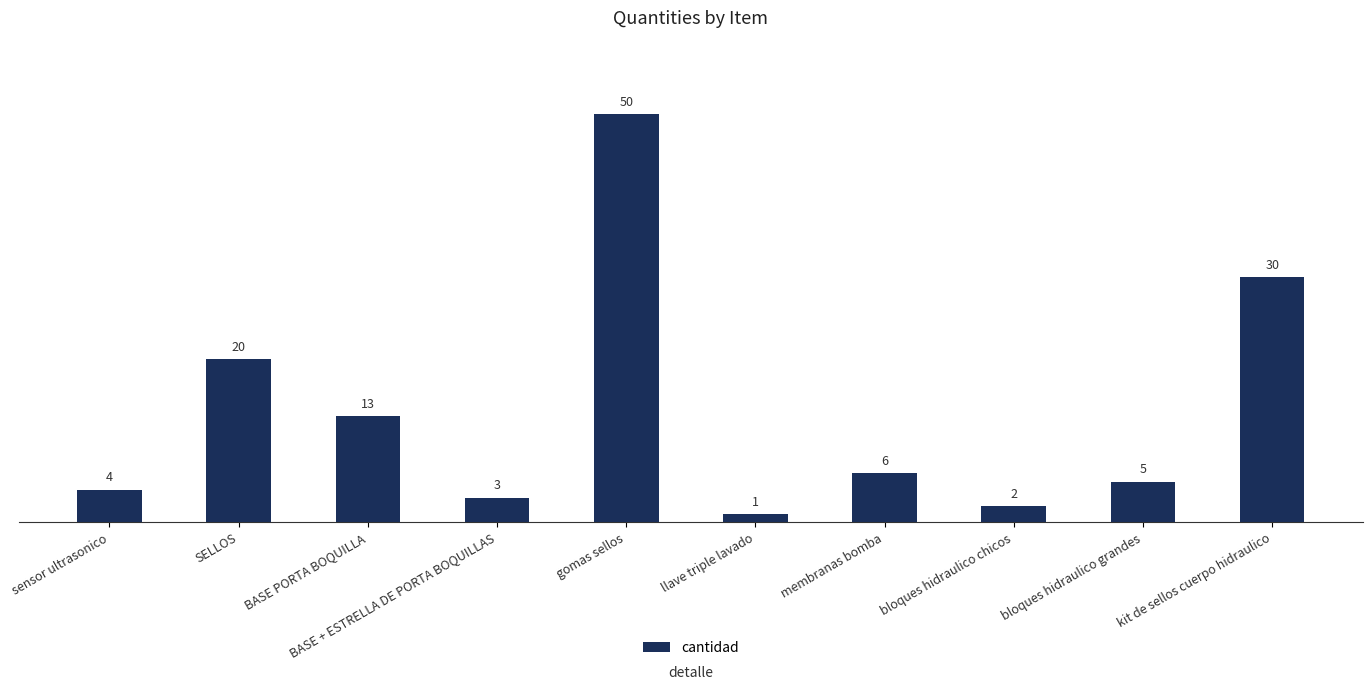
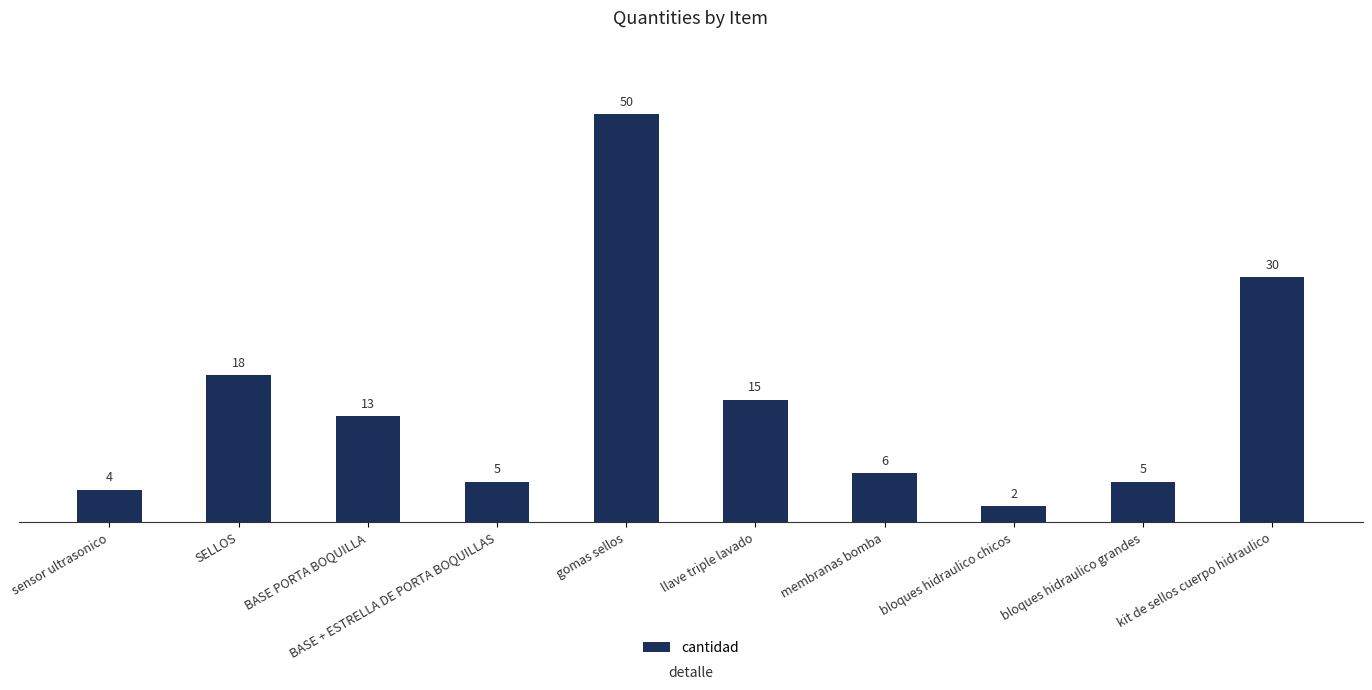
  {
    "sensor ultrasonico": 4,
-   "SELLOS": 20,
+   "SELLOS": 18,
    "BASE PORTA BOQUILLA": 13,
-   "BASE + ESTRELLA DE PORTA BOQUILLAS": 3,
+   "BASE + ESTRELLA DE PORTA BOQUILLAS": 5,
    "gomas sellos": 50,
-   "llave triple lavado": 1,
+   "llave triple lavado": 15,
    "membranas bomba": 6,
    "bloques hidraulico chicos": 2,
    "bloques hidraulico grandes": 5,
    "kit de sellos cuerpo hidraulico": 30
  }
